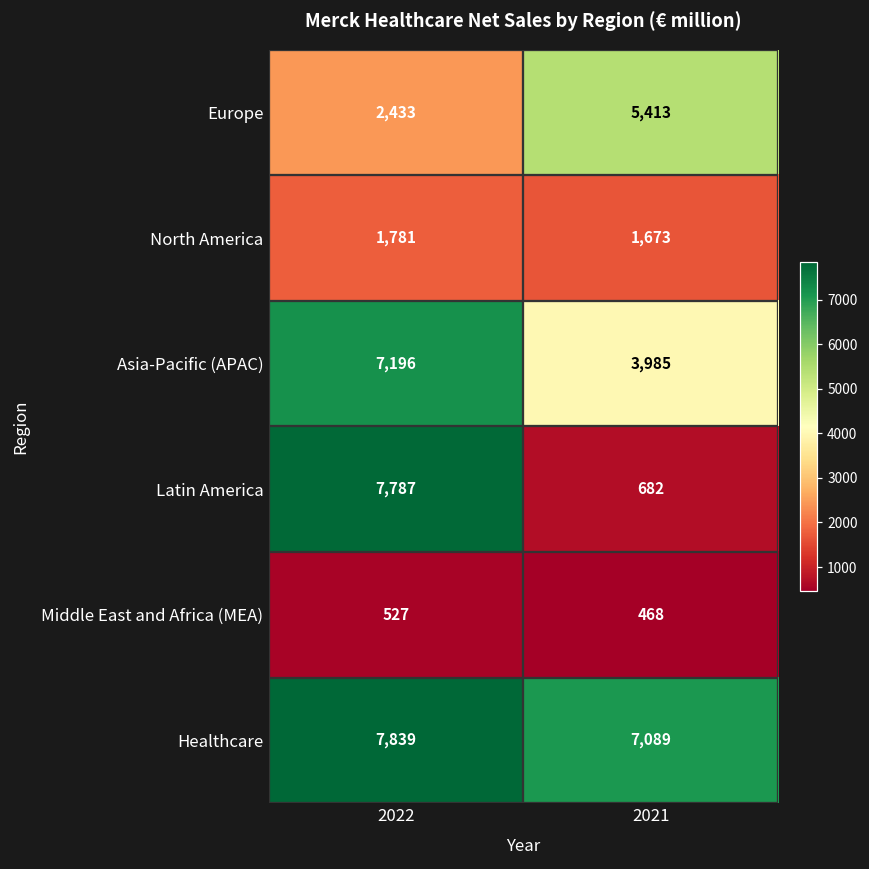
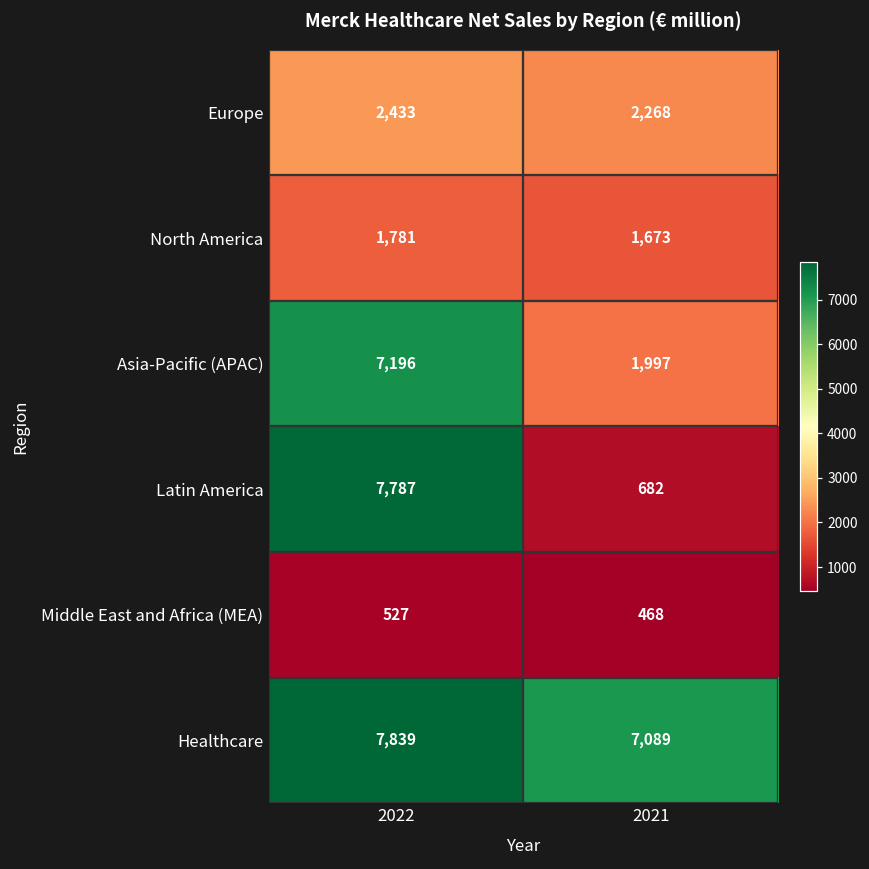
  {
    "Europe": {
      "2022": "2,433",
-     "2021": "5,413"
+     "2021": "2,268"
    },
    "North America": {
      "2022": "1,781",
      "2021": "1,673"
    },
    "Asia-Pacific (APAC)": {
      "2022": "7,196",
-     "2021": "3,985"
+     "2021": "1,997"
    },
    "Latin America": {
      "2022": "7,787",
      "2021": "682"
    },
    "Middle East and Africa (MEA)": {
      "2022": "527",
      "2021": "468"
    },
    "Healthcare": {
      "2022": "7,839",
      "2021": "7,089"
    }
  }
